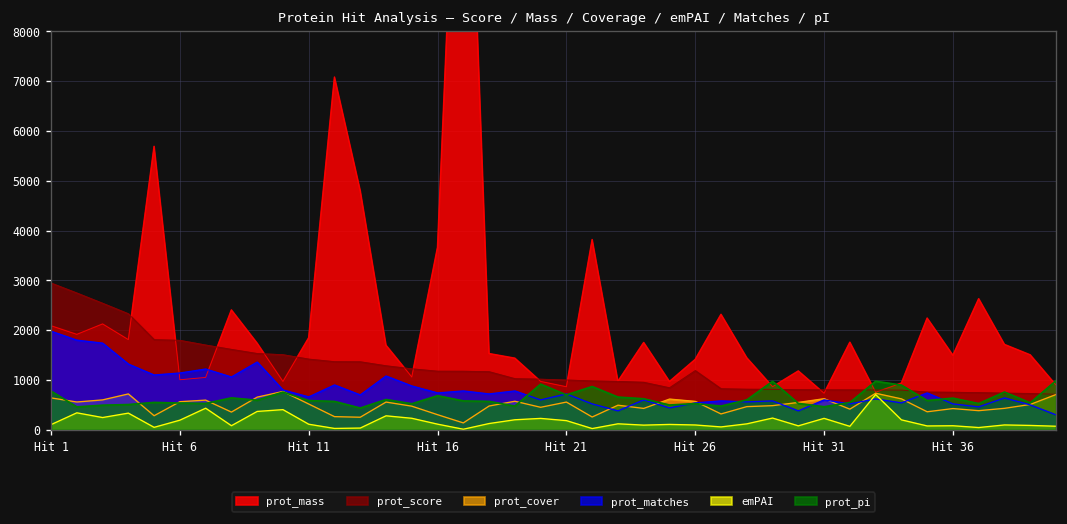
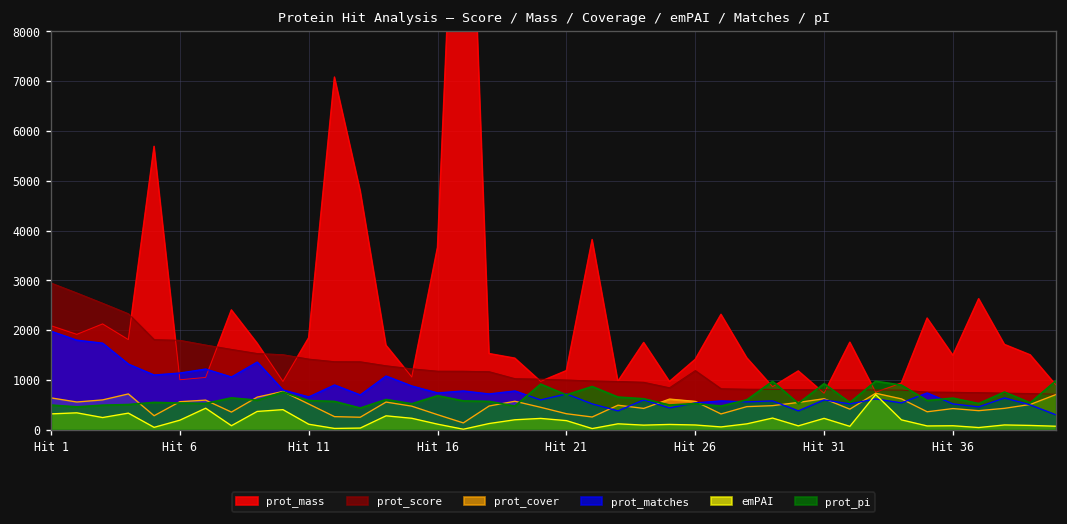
  {
    "prot_mass": {
      "Hit 1": 2100,
      "Hit 6": 1000,
      "Hit 11": 1800,
      "Hit 16": 3700,
-     "Hit 21": 900,
+     "Hit 21": 1200,
      "Hit 26": 1400,
      "Hit 31": 700,
      "Hit 36": 1500
    },
    "prot_score": {
      "Hit 1": 2900,
      "Hit 6": 1800,
      "Hit 11": 1400,
      "Hit 16": 1200,
      "Hit 21": 1000,
      "Hit 26": 1200,
      "Hit 31": 800,
      "Hit 36": 800
    },
    "prot_cover": {
      "Hit 1": 600,
      "Hit 11": 500,
      "Hit 16": 300,
-     "Hit 21": 600,
+     "Hit 21": 300,
      "Hit 36": 400
    },
    "prot_matches": {
      "Hit 1": 2000,
      "Hit 6": 1100,
      "Hit 11": 700,
      "Hit 36": 500
    },
    "emPAI": {
-     "Hit 1": 100,
+     "Hit 1": 300,
      "Hit 6": 200,
      "Hit 11": 100,
      "Hit 16": 100,
      "Hit 21": 200,
      "Hit 26": 100,
      "Hit 31": 200,
      "Hit 36": 100
    },
    "prot_pi": {
-     "Hit 1": 800,
+     "Hit 1": 500,
      "Hit 11": 600,
-     "Hit 31": 500,
+     "Hit 31": 900,
      "Hit 36": 600
    }
  }
